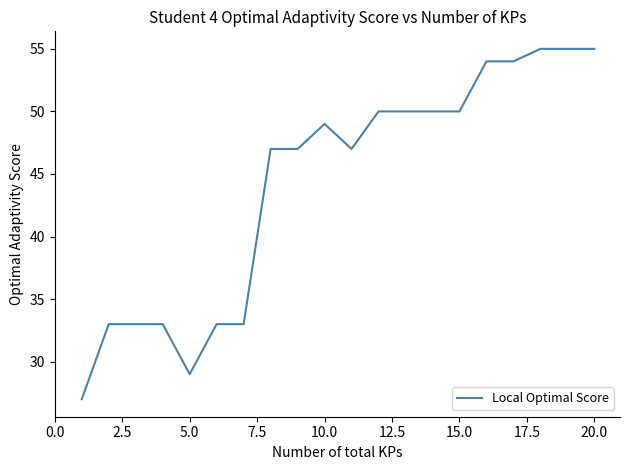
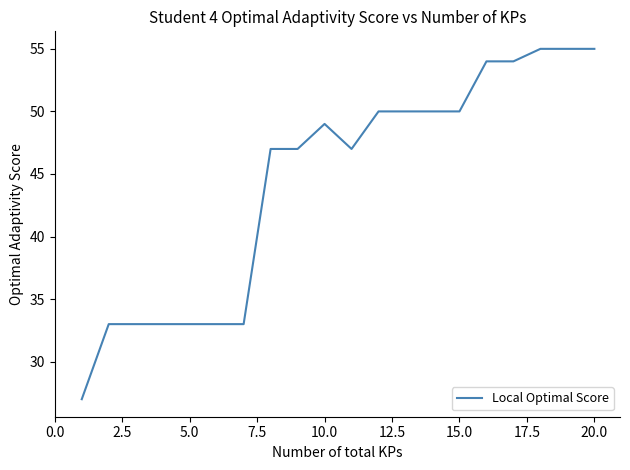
  {
-   "5.0": 29,
+   "5.0": 33,
    "10.0": 49,
    "15.0": 50,
    "20.0": 55
  }
